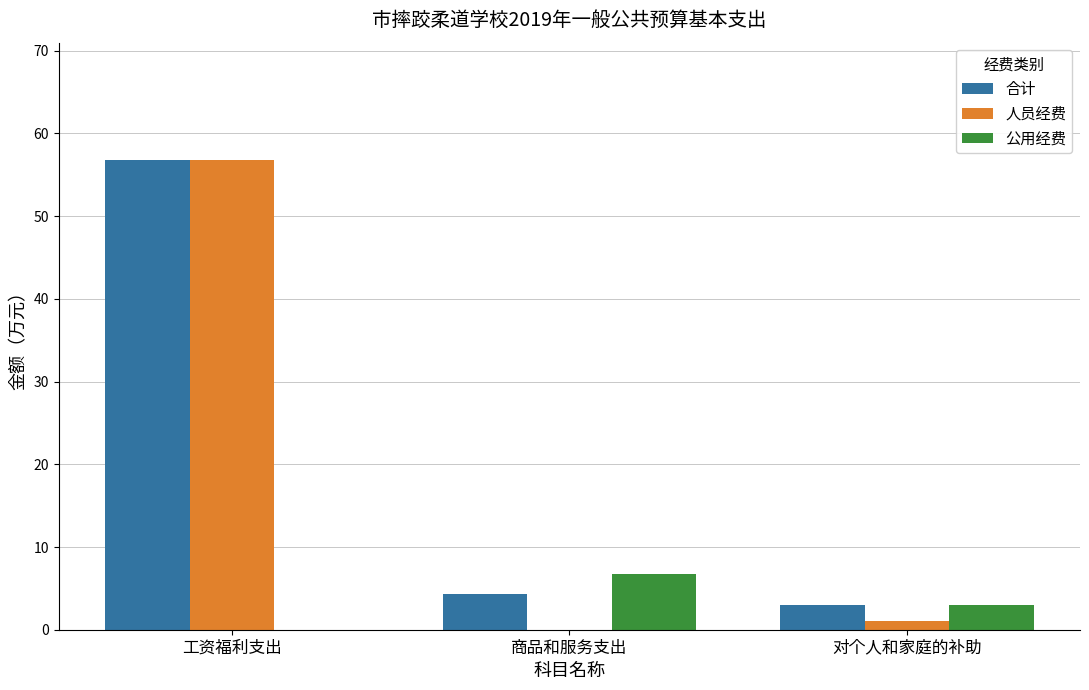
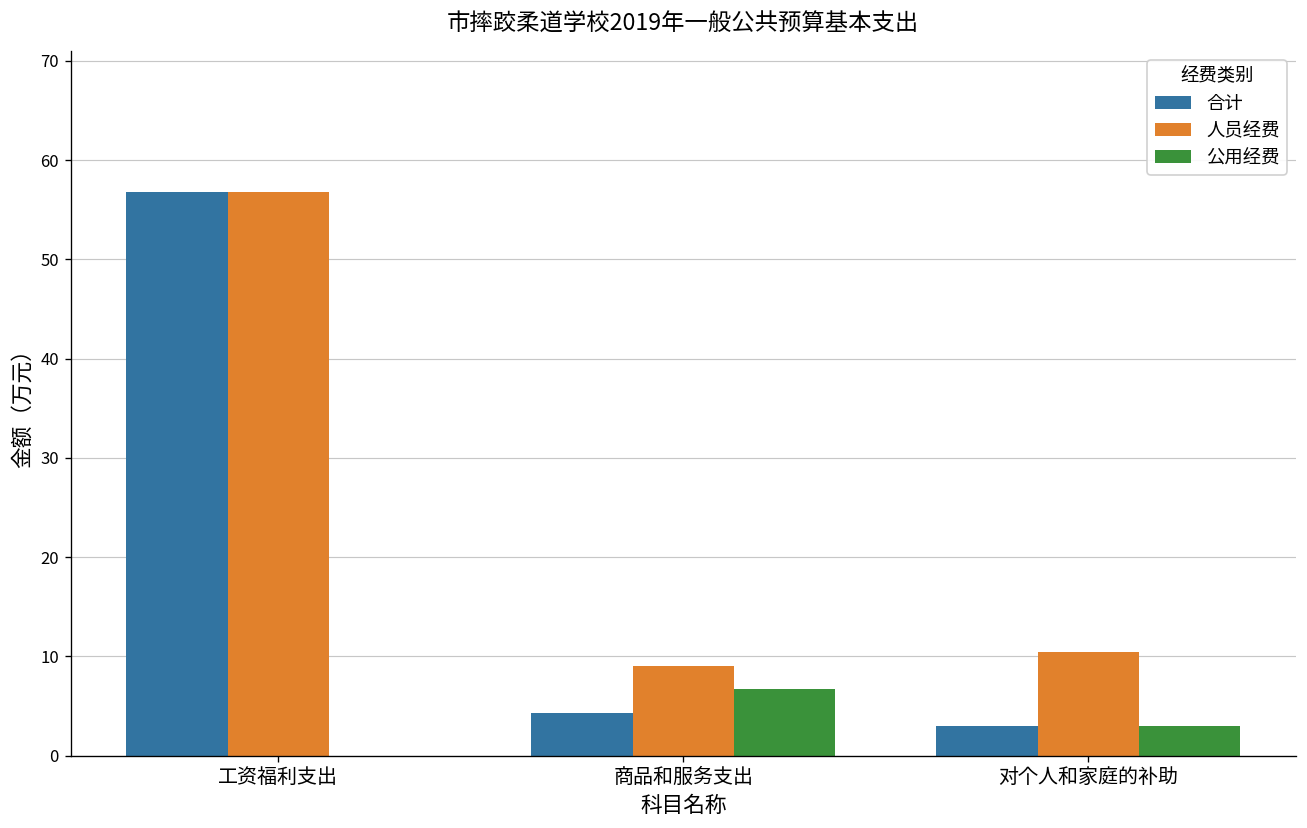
  {
    "合计": {
      "工资福利支出": 57,
      "商品和服务支出": 4,
      "对个人和家庭的补助": 3
    },
    "人员经费": {
      "工资福利支出": 57,
-     "商品和服务支出": 0,
-     "对个人和家庭的补助": 1
+     "商品和服务支出": 9,
+     "对个人和家庭的补助": 10
    },
    "公用经费": {
      "工资福利支出": 0,
      "商品和服务支出": 7,
      "对个人和家庭的补助": 3
    }
  }
